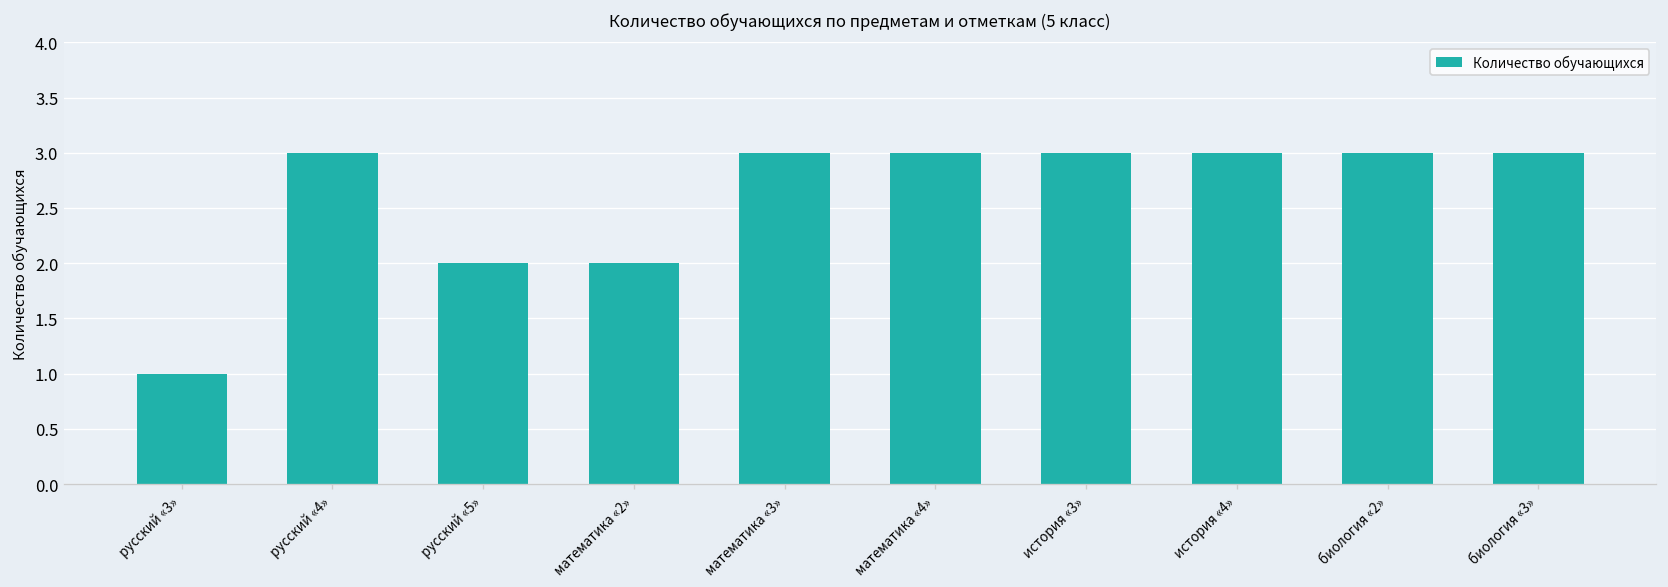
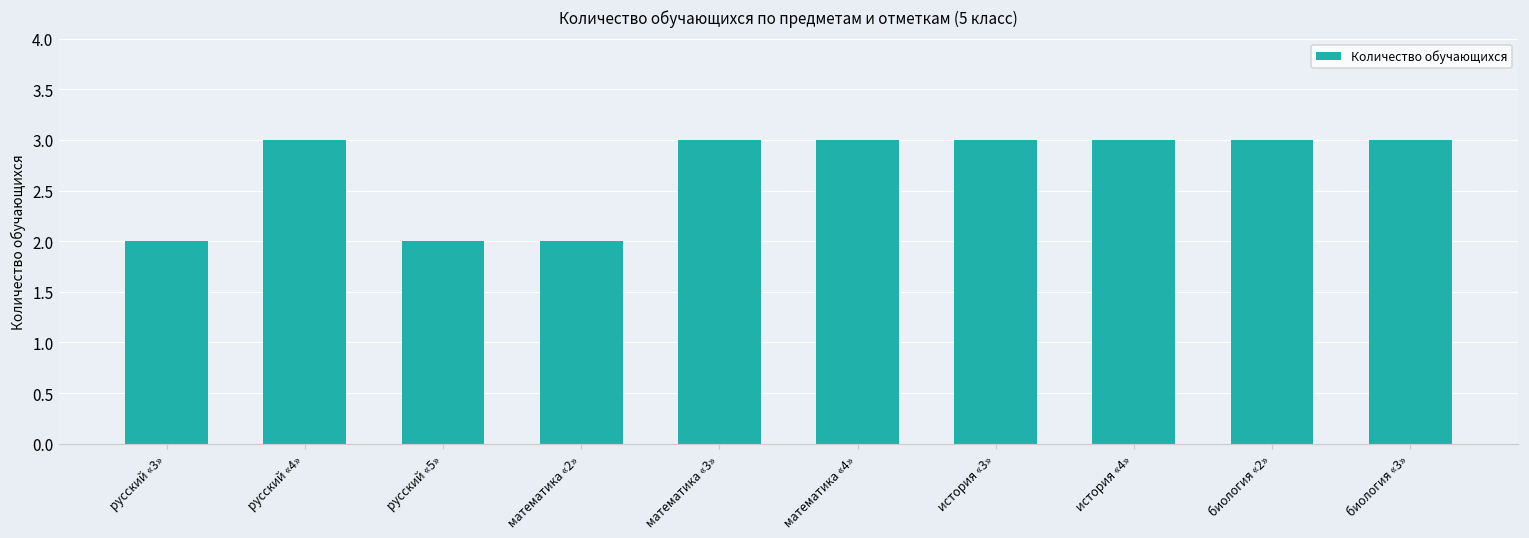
  {
-   "русский «3»": 1,
+   "русский «3»": 2,
    "русский «4»": 3,
    "русский «5»": 2,
    "математика «2»": 2,
    "математика «3»": 3,
    "математика «4»": 3,
    "история «3»": 3,
    "история «4»": 3,
    "биология «2»": 3,
    "биология «3»": 3
  }
